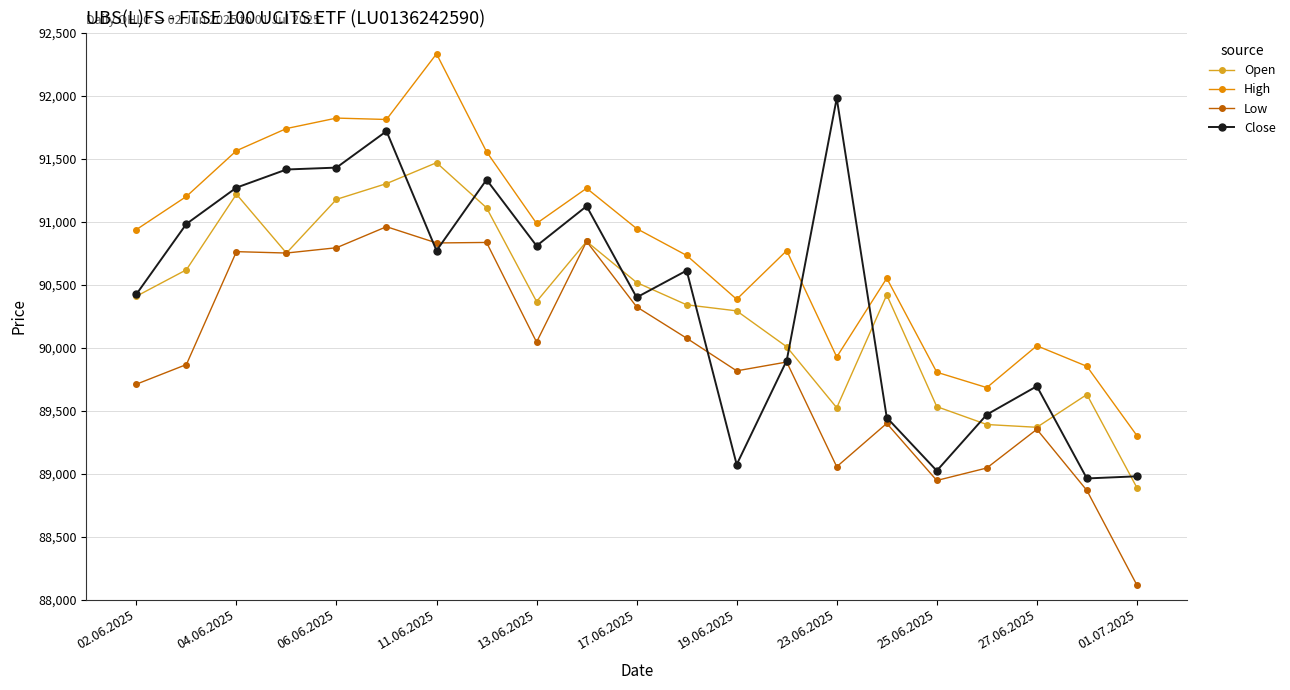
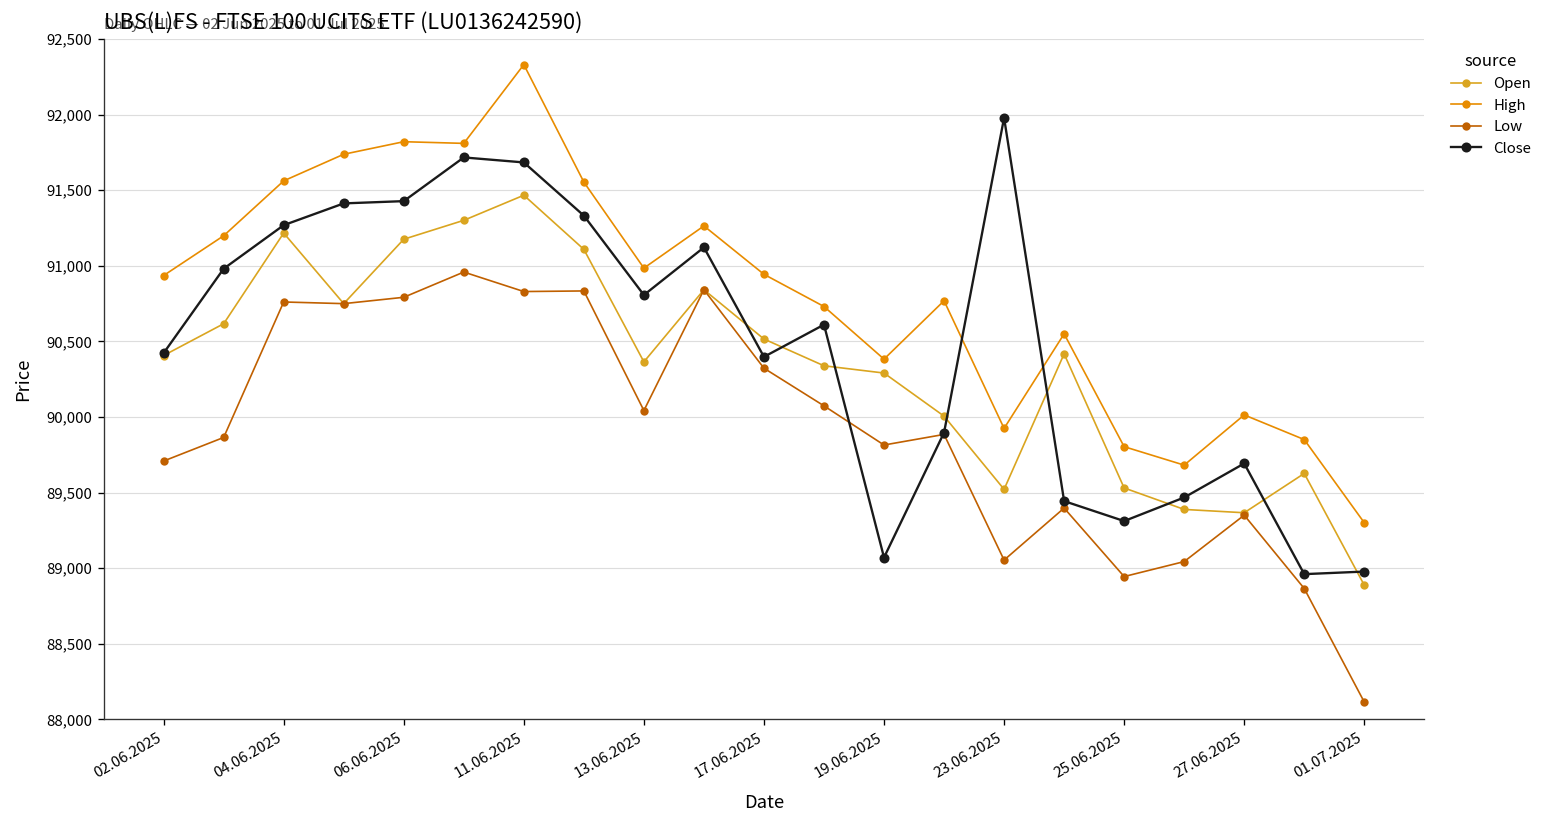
  {
    "Close": {
      "04.06.2025": "91,270",
      "06.06.2025": "91,430",
-     "11.06.2025": "90,770",
+     "11.06.2025": "91,680",
      "13.06.2025": "90,810",
      "17.06.2025": "90,400",
      "19.06.2025": "89,070",
      "23.06.2025": "91,980",
-     "25.06.2025": "89,020",
+     "25.06.2025": "89,310",
      "27.06.2025": "89,690",
      "01.07.2025": "88,980"
    }
  }
